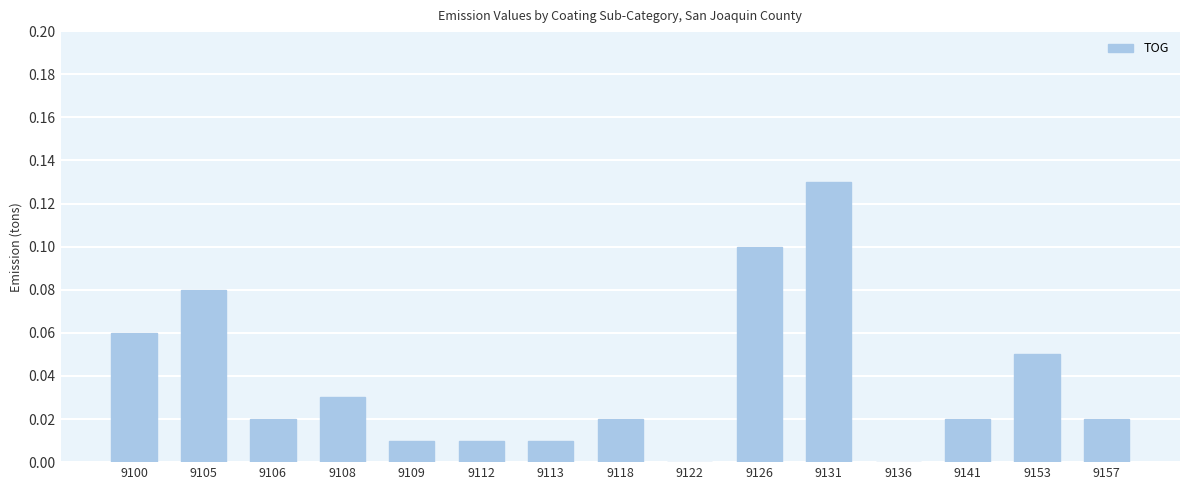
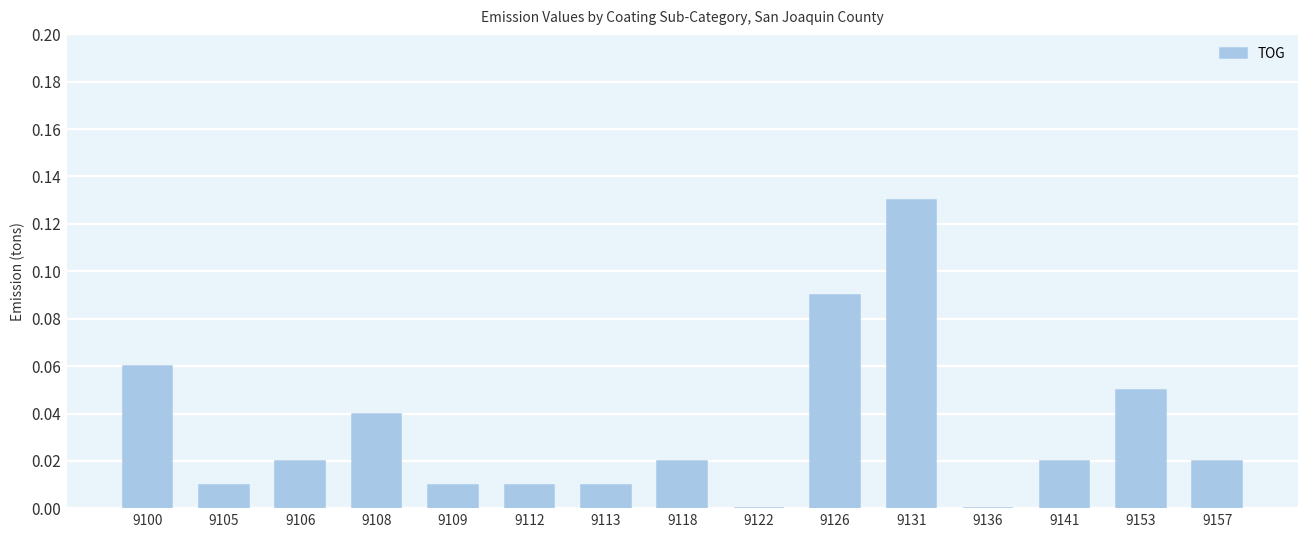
  {
    "9100": 0.06,
-   "9105": 0.08,
+   "9105": 0.01,
    "9106": 0.02,
-   "9108": 0.03,
+   "9108": 0.04,
    "9109": 0.01,
    "9112": 0.01,
    "9113": 0.01,
    "9118": 0.02,
    "9122": 0.00,
-   "9126": 0.10,
+   "9126": 0.09,
    "9131": 0.13,
    "9136": 0.00,
    "9141": 0.02,
    "9153": 0.05,
    "9157": 0.02
  }
